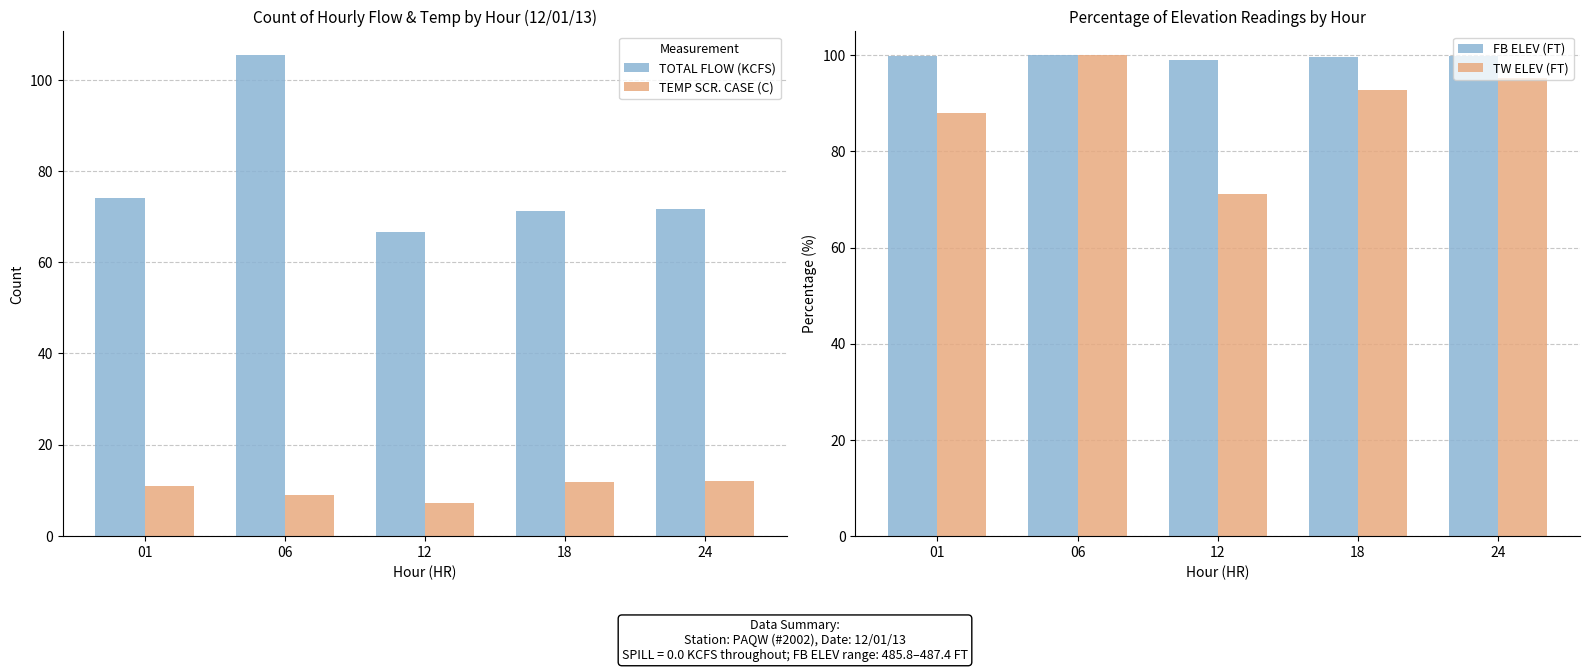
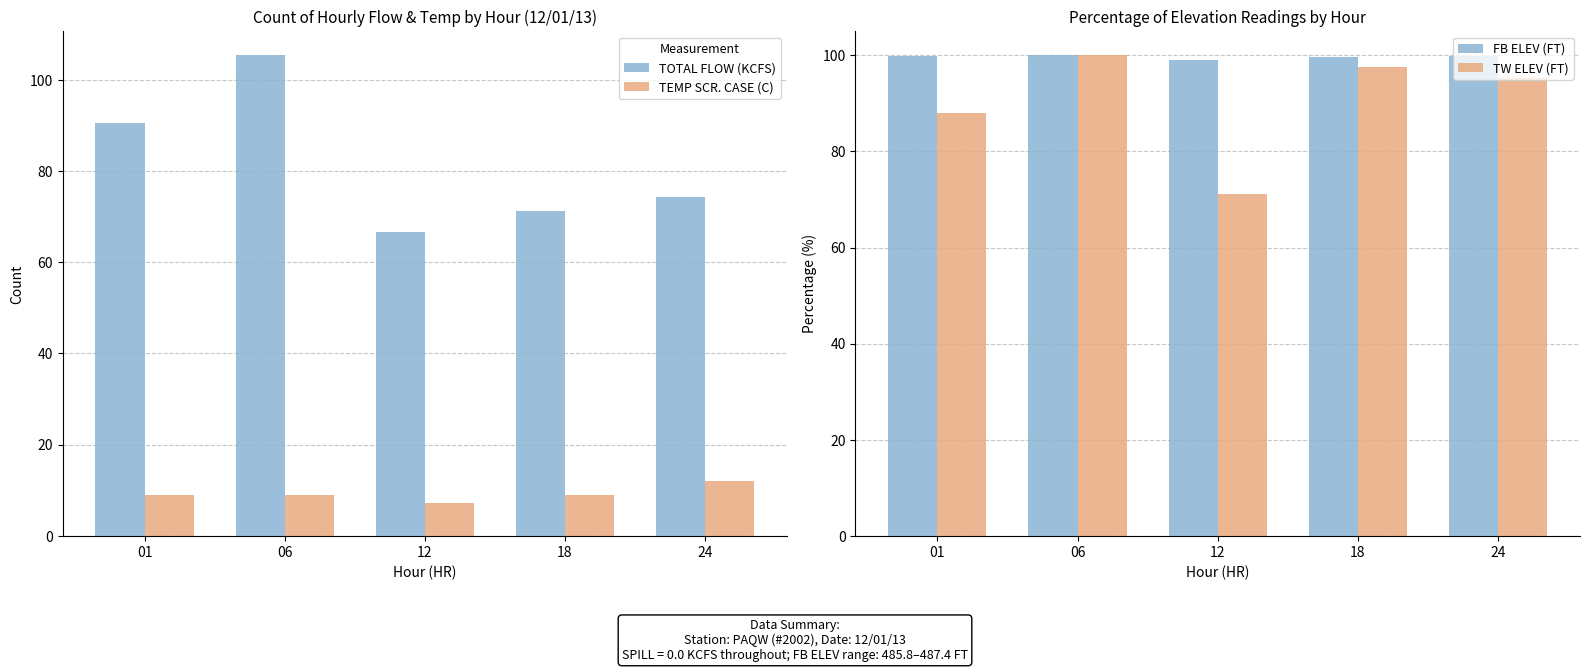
  {
    "Count of Hourly Flow & Temp by Hour (12/01/13)": {
      "TOTAL FLOW (KCFS)": {
-       "01": 74,
+       "01": 91,
        "06": 105,
        "12": 67,
        "18": 71,
-       "24": 72
+       "24": 74
      },
      "TEMP SCR. CASE (C)": {
-       "01": 11,
+       "01": 9,
        "06": 9,
        "12": 7,
-       "18": 12,
+       "18": 9,
        "24": 12
      }
    },
    "Percentage of Elevation Readings by Hour": {
      "FB ELEV (FT)": {
        "01": 100,
        "06": 100,
        "12": 99,
        "18": 100
      },
      "TW ELEV (FT)": {
        "01": 88,
        "06": 100,
        "12": 71,
-       "18": 93
+       "18": 98
      }
    }
  }
